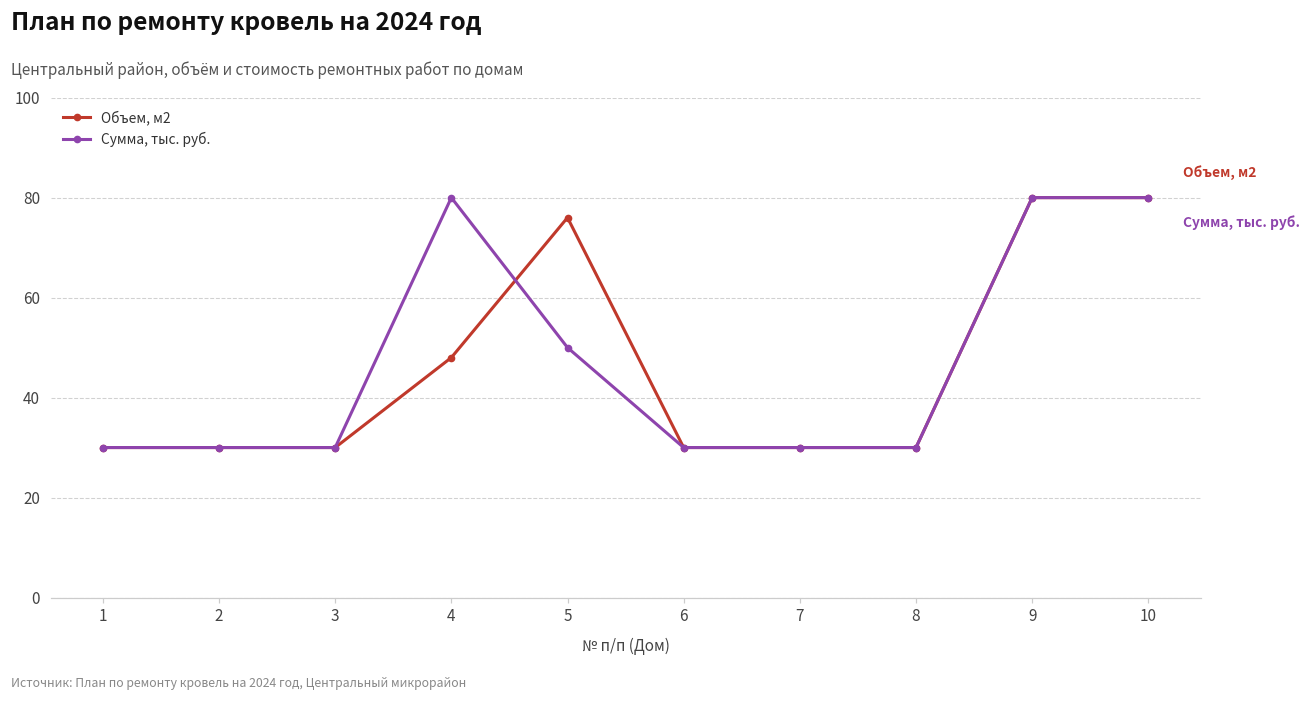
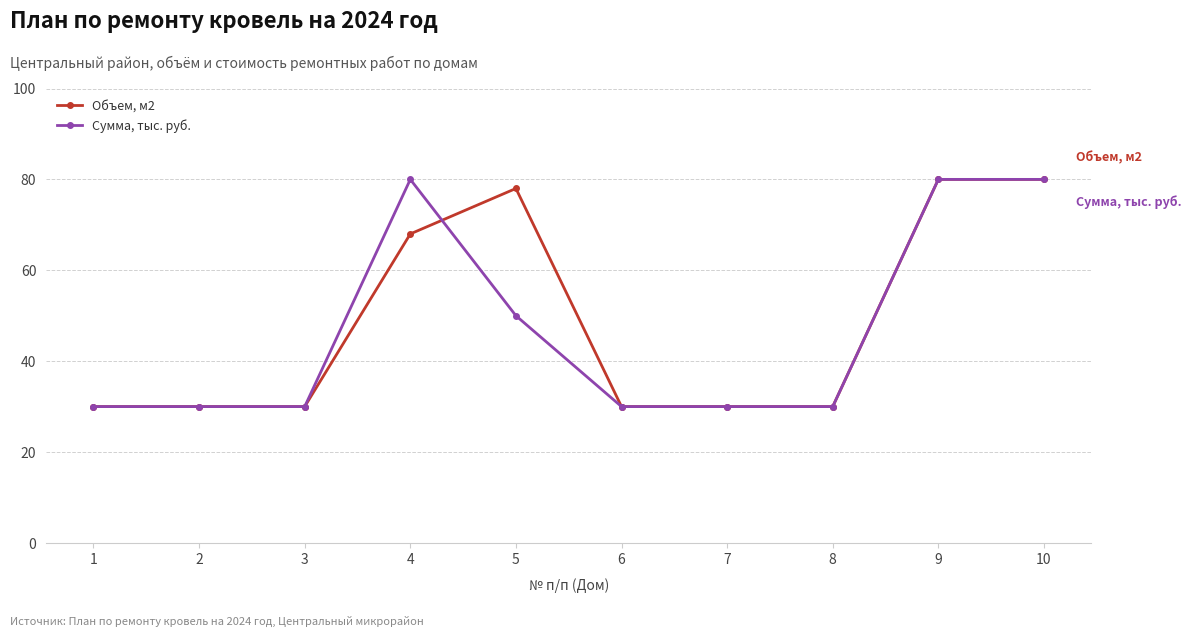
  {
    "Объем, м2": {
-     "4": 48,
-     "5": 76
+     "4": 68,
+     "5": 78
    },
    "Сумма, тыс. руб.": {
      "4": 80,
      "5": 50
    }
  }
